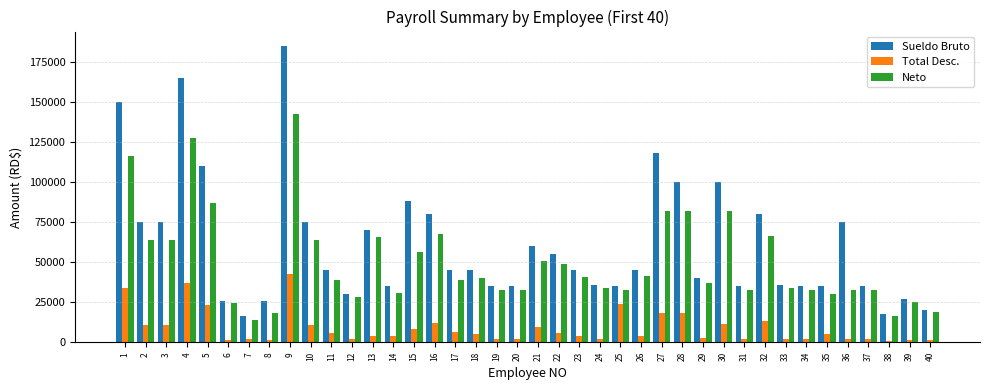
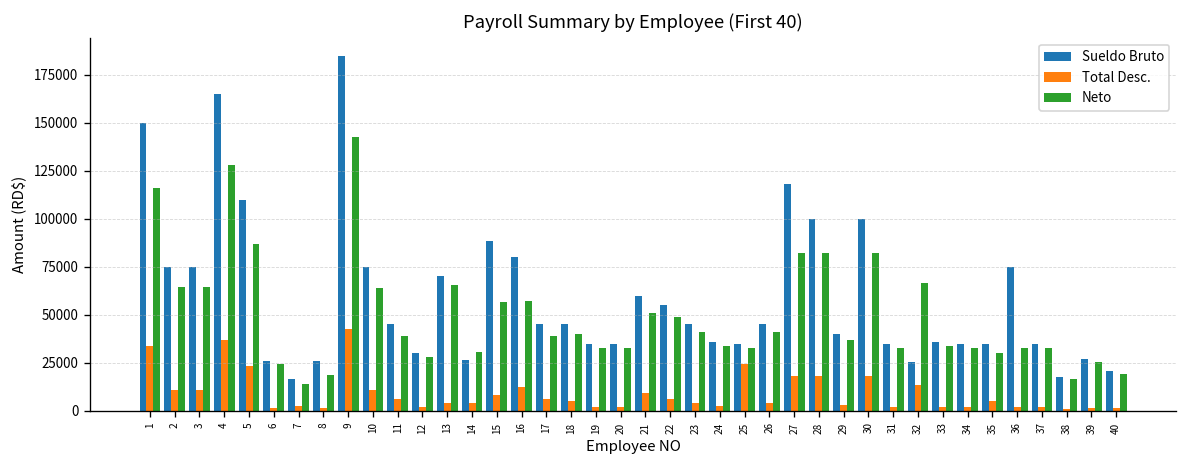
  {
    "Sueldo Bruto": {
      "1": 150000,
      "2": 75000,
      "3": 75000,
      "4": 165000,
      "5": 110000,
      "6": 26000,
      "7": 17000,
      "8": 26000,
      "9": 185000,
      "10": 75000,
      "11": 45000,
      "12": 30000,
      "13": 70000,
-     "14": 35000,
+     "14": 26000,
      "15": 88000,
      "16": 80000,
      "17": 45000,
      "18": 45000,
      "19": 35000,
      "20": 35000,
      "21": 60000,
      "22": 55000,
      "23": 45000,
      "24": 36000,
      "25": 35000,
      "26": 45000,
      "27": 118000,
      "28": 100000,
      "29": 40000,
      "30": 100000,
      "31": 35000,
-     "32": 80000,
+     "32": 25000,
      "33": 36000,
      "34": 35000,
      "35": 35000,
      "36": 75000,
      "37": 35000,
      "38": 18000,
      "39": 27000,
      "40": 21000
    },
    "Total Desc.": {
      "1": 34000,
      "2": 11000,
      "3": 11000,
      "4": 37000,
      "5": 23000,
      "6": 2000,
      "7": 2000,
      "9": 43000,
      "10": 11000,
      "11": 6000,
      "12": 2000,
      "13": 4000,
      "14": 4000,
      "15": 8000,
      "16": 12000,
      "17": 6000,
      "18": 5000,
      "19": 2000,
      "20": 2000,
      "21": 9000,
      "22": 6000,
      "23": 4000,
      "24": 2000,
      "25": 24000,
      "26": 4000,
      "27": 18000,
      "28": 18000,
      "29": 3000,
-     "30": 12000,
+     "30": 18000,
      "31": 2000,
      "32": 13000,
      "33": 2000,
      "34": 2000,
      "35": 5000,
      "36": 2000,
      "37": 2000,
      "39": 2000
    },
    "Neto": {
      "1": 116000,
      "2": 64000,
      "3": 64000,
      "4": 128000,
      "5": 87000,
      "6": 24000,
      "7": 14000,
      "8": 18000,
      "9": 142000,
      "10": 64000,
      "11": 39000,
      "12": 28000,
      "13": 66000,
      "14": 31000,
      "15": 57000,
-     "16": 68000,
+     "16": 57000,
      "17": 39000,
      "18": 40000,
      "19": 33000,
      "20": 33000,
      "21": 51000,
      "22": 49000,
      "23": 41000,
      "24": 34000,
      "25": 33000,
      "26": 41000,
      "27": 82000,
      "28": 82000,
      "29": 37000,
      "30": 82000,
      "31": 33000,
      "32": 67000,
      "33": 34000,
      "34": 33000,
      "35": 30000,
      "36": 33000,
      "37": 33000,
      "38": 16000,
      "39": 25000,
      "40": 19000
    }
  }
